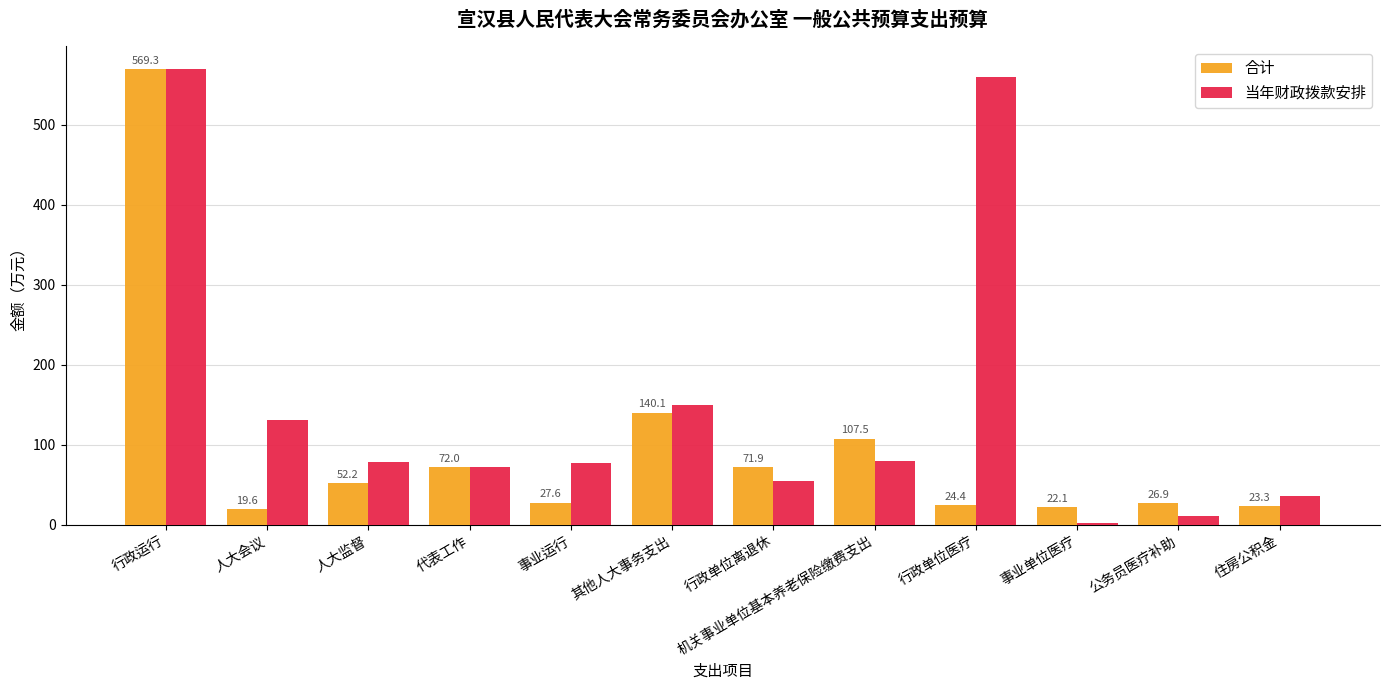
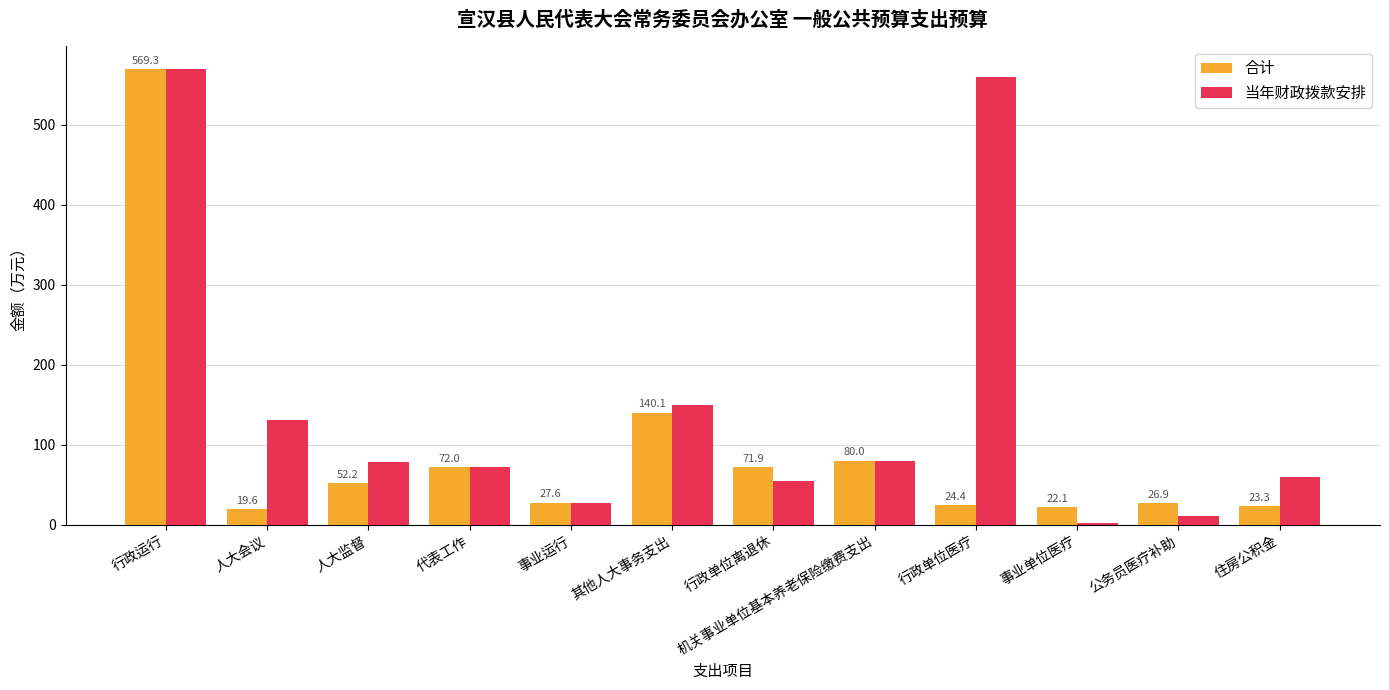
  {
    "合计": {
      "行政运行": 569.3,
      "人大会议": 19.6,
      "人大监督": 52.2,
      "代表工作": 72.0,
      "事业运行": 27.6,
      "其他人大事务支出": 140.1,
      "行政单位离退休": 71.9,
-     "机关事业单位基本养老保险缴费支出": 107.5,
+     "机关事业单位基本养老保险缴费支出": 80.0,
      "行政单位医疗": 24.4,
      "事业单位医疗": 22.1,
      "公务员医疗补助": 26.9,
      "住房公积金": 23.3
    },
    "当年财政拨款安排": {
      "行政运行": 570,
      "人大会议": 130,
      "人大监督": 80,
      "代表工作": 70,
-     "事业运行": 80,
+     "事业运行": 30,
      "其他人大事务支出": 150,
      "行政单位离退休": 50,
      "机关事业单位基本养老保险缴费支出": 80,
      "行政单位医疗": 560,
      "公务员医疗补助": 10,
-     "住房公积金": 40
+     "住房公积金": 60
    }
  }
